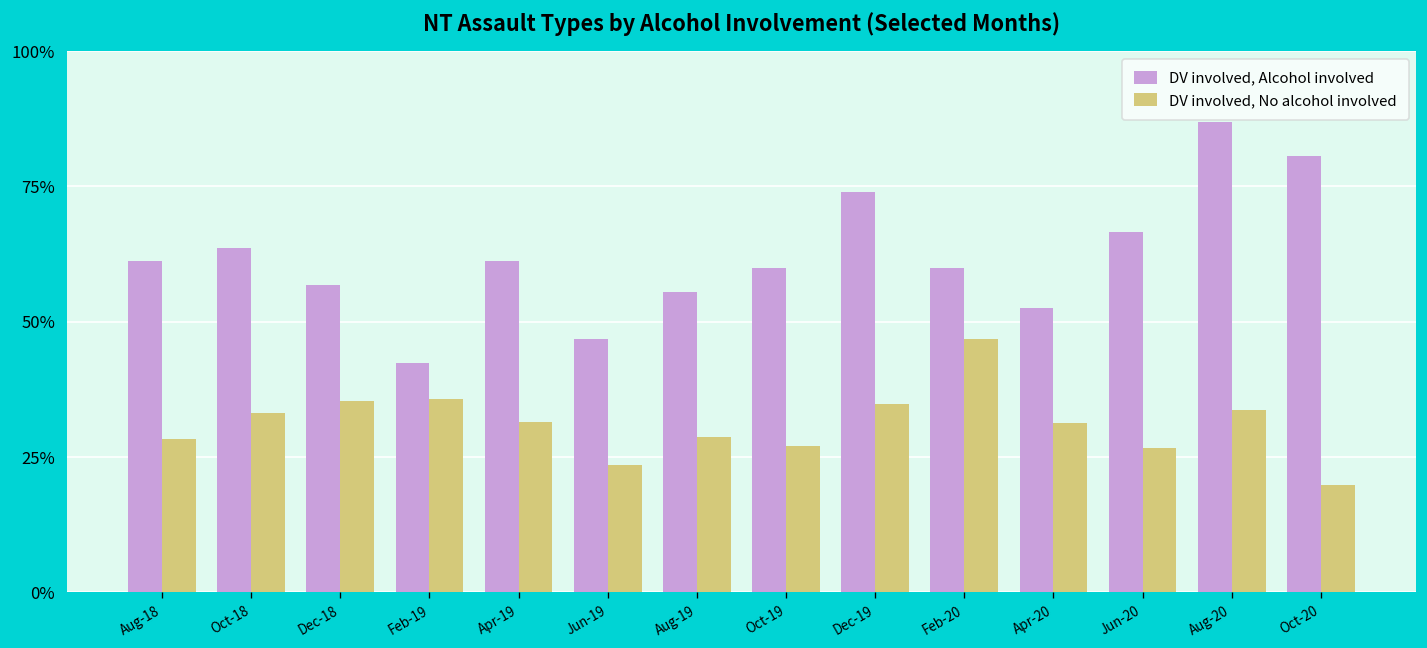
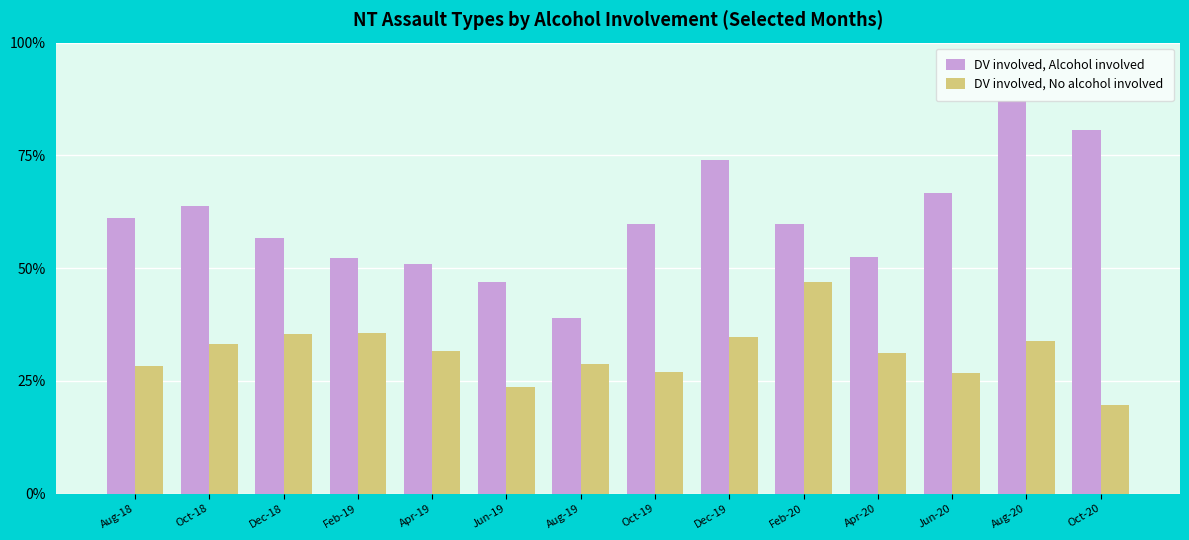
  {
    "DV involved, Alcohol involved": {
      "Aug-18": "61%",
      "Oct-18": "64%",
      "Dec-18": "57%",
-     "Feb-19": "42%",
-     "Apr-19": "61%",
+     "Feb-19": "52%",
+     "Apr-19": "51%",
      "Jun-19": "47%",
-     "Aug-19": "55%",
+     "Aug-19": "39%",
      "Oct-19": "60%",
      "Dec-19": "74%",
      "Feb-20": "60%",
      "Apr-20": "53%",
      "Jun-20": "67%",
      "Aug-20": "87%",
      "Oct-20": "81%"
    },
    "DV involved, No alcohol involved": {
      "Aug-18": "28%",
      "Oct-18": "33%",
      "Dec-18": "35%",
      "Feb-19": "36%",
      "Apr-19": "32%",
      "Jun-19": "24%",
      "Aug-19": "29%",
      "Oct-19": "27%",
      "Dec-19": "35%",
      "Feb-20": "47%",
      "Apr-20": "31%",
      "Jun-20": "27%",
      "Aug-20": "34%",
      "Oct-20": "20%"
    }
  }
